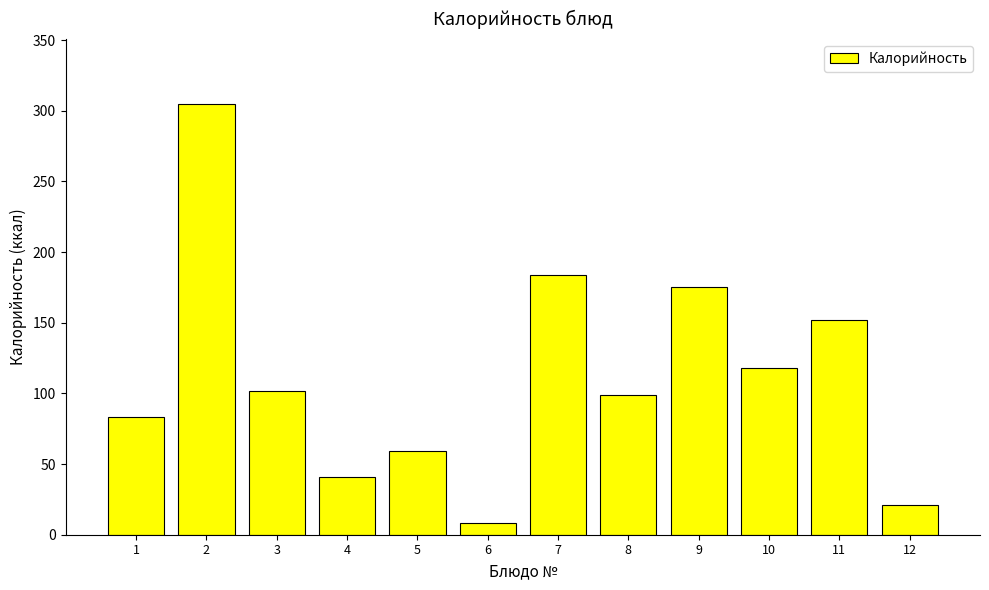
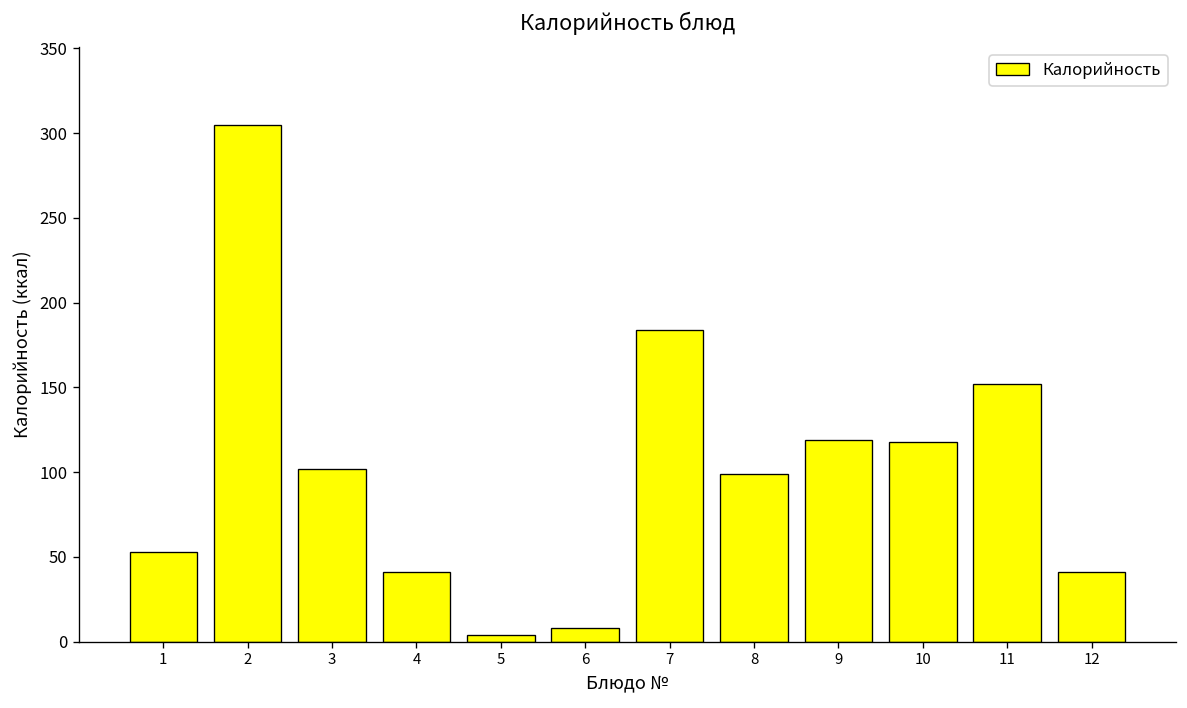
  {
-   "1": 83,
+   "1": 53,
    "2": 305,
    "3": 102,
    "4": 41,
-   "5": 59,
+   "5": 4,
    "6": 8,
    "7": 184,
    "8": 99,
-   "9": 175,
+   "9": 119,
    "10": 118,
    "11": 152,
-   "12": 21
+   "12": 41
  }
